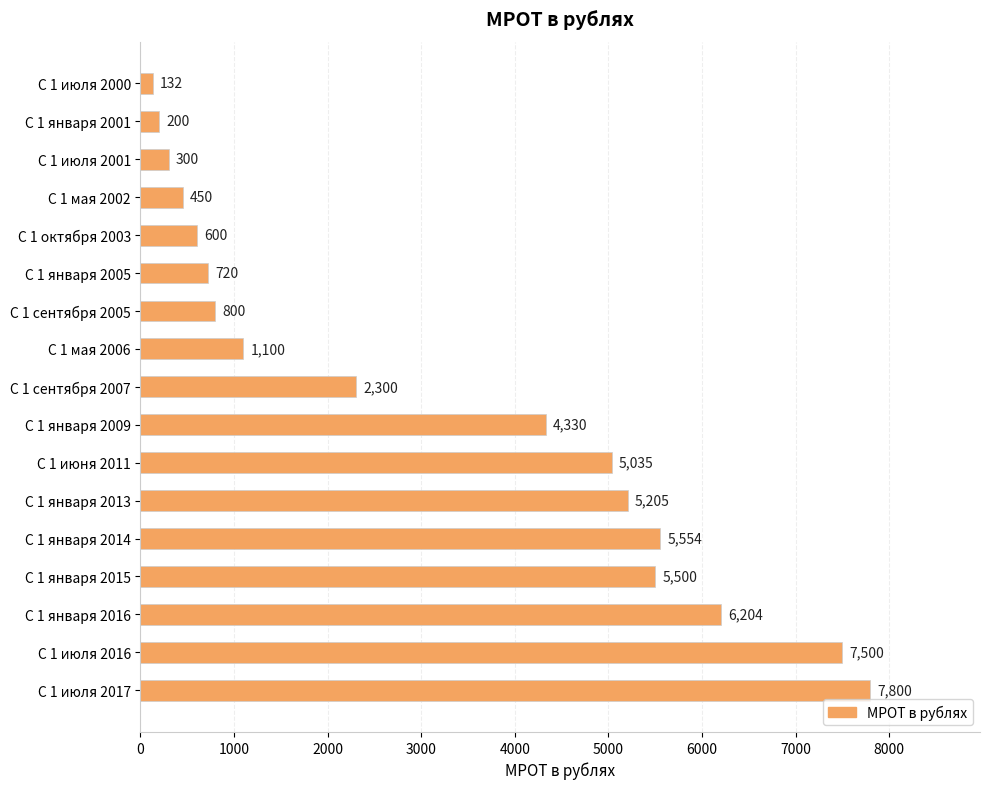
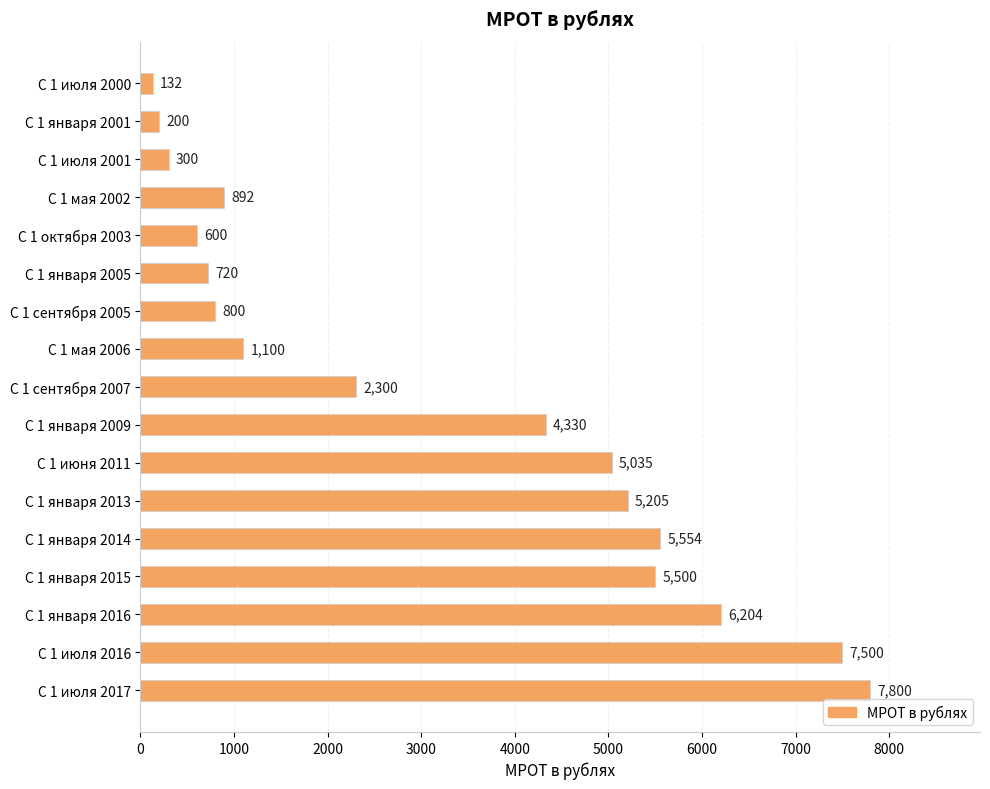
  {
    "С 1 июля 2000": "132",
    "С 1 января 2001": "200",
    "С 1 июля 2001": "300",
-   "С 1 мая 2002": "450",
+   "С 1 мая 2002": "892",
    "С 1 октября 2003": "600",
    "С 1 января 2005": "720",
    "С 1 сентября 2005": "800",
    "С 1 мая 2006": "1,100",
    "С 1 сентября 2007": "2,300",
    "С 1 января 2009": "4,330",
    "С 1 июня 2011": "5,035",
    "С 1 января 2013": "5,205",
    "С 1 января 2014": "5,554",
    "С 1 января 2015": "5,500",
    "С 1 января 2016": "6,204",
    "С 1 июля 2016": "7,500",
    "С 1 июля 2017": "7,800"
  }
